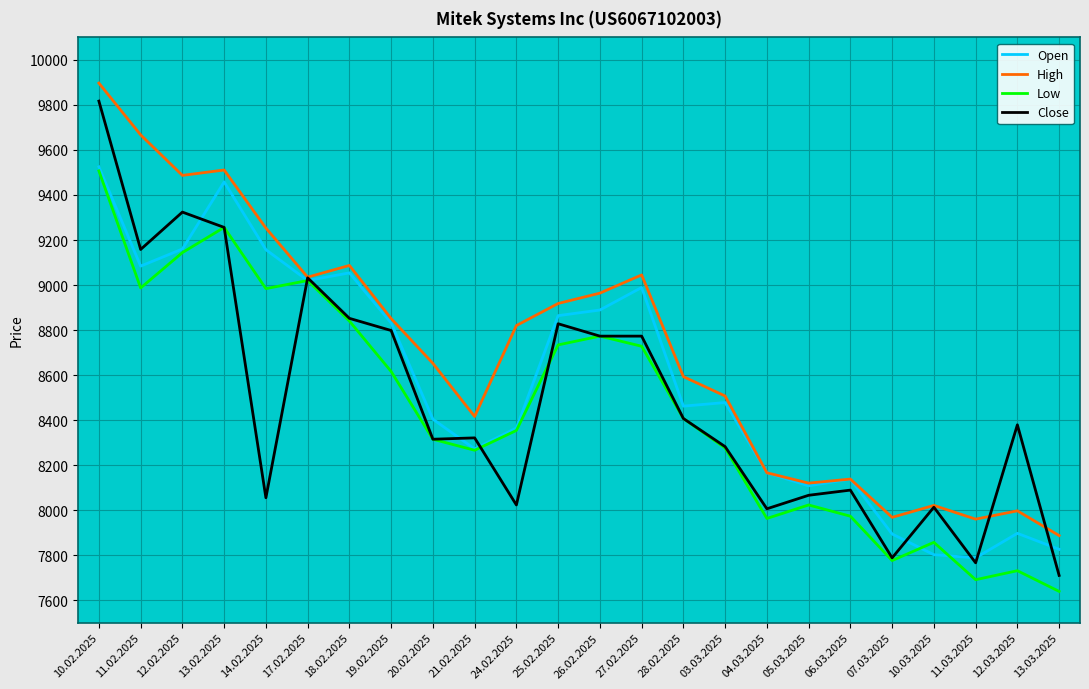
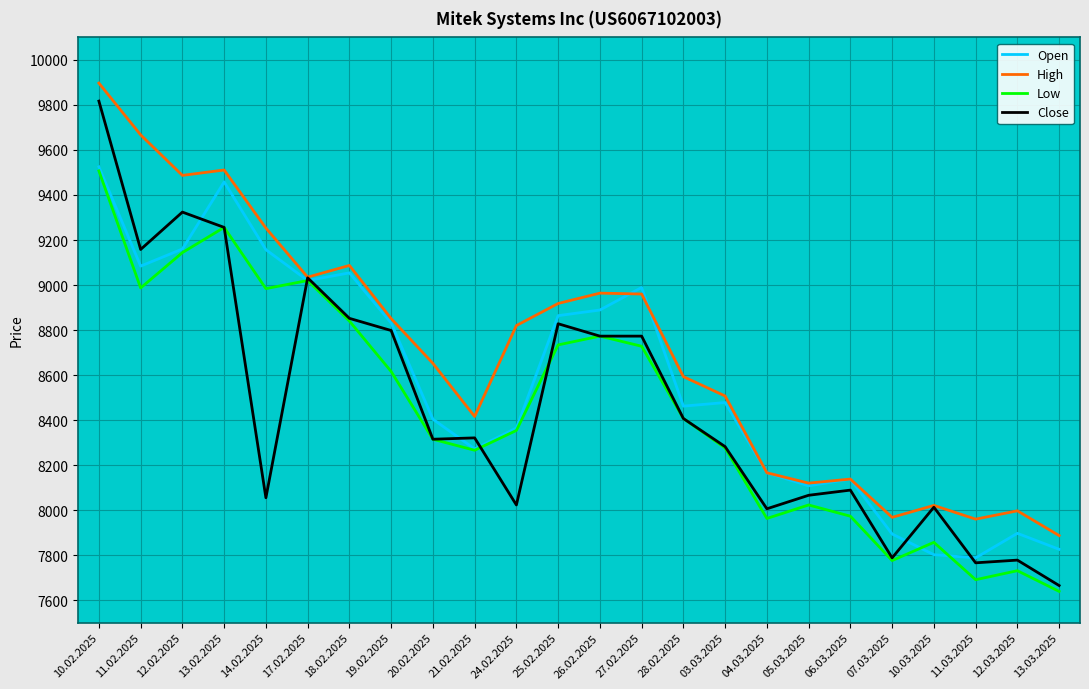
  {
    "Open": {
      "10.02.2025": 9530,
      "11.02.2025": 9080,
      "12.02.2025": 9160,
      "13.02.2025": 9460,
      "14.02.2025": 9160,
      "18.02.2025": 9050,
      "19.02.2025": 8830,
      "20.02.2025": 8400,
      "25.02.2025": 8860,
      "26.02.2025": 8890,
      "27.02.2025": 8990,
      "28.02.2025": 8460,
      "03.03.2025": 8480,
      "05.03.2025": 8110,
      "07.03.2025": 7890,
      "10.03.2025": 7800,
      "11.03.2025": 7790,
      "12.03.2025": 7900,
      "13.03.2025": 7830
    },
    "High": {
      "10.02.2025": 9900,
      "11.02.2025": 9670,
      "12.02.2025": 9490,
      "13.02.2025": 9510,
      "14.02.2025": 9250,
      "18.02.2025": 9090,
      "19.02.2025": 8850,
      "20.02.2025": 8650,
      "21.02.2025": 8420,
      "24.02.2025": 8820,
      "25.02.2025": 8920,
      "26.02.2025": 8960,
-     "27.02.2025": 9050,
+     "27.02.2025": 8960,
      "28.02.2025": 8590,
      "03.03.2025": 8510,
      "05.03.2025": 8120,
      "07.03.2025": 7970,
      "11.03.2025": 7960,
      "12.03.2025": 8000,
      "13.03.2025": 7890
    },
    "Low": {
      "10.02.2025": 9510,
      "11.02.2025": 8990,
      "12.02.2025": 9140,
      "14.02.2025": 8980,
      "18.02.2025": 8840,
      "19.02.2025": 8620,
      "25.02.2025": 8730,
      "27.02.2025": 8730,
      "04.03.2025": 7960,
      "05.03.2025": 8020,
      "06.03.2025": 7970,
      "07.03.2025": 7780,
      "10.03.2025": 7860,
      "11.03.2025": 7690,
      "12.03.2025": 7730,
      "13.03.2025": 7640
    },
    "Close": {
      "10.02.2025": 9820,
      "11.02.2025": 9160,
      "12.02.2025": 9320,
      "14.02.2025": 8060,
      "18.02.2025": 8850,
      "19.02.2025": 8800,
      "21.02.2025": 8320,
      "24.02.2025": 8020,
      "25.02.2025": 8830,
      "27.02.2025": 8770,
      "04.03.2025": 8010,
      "05.03.2025": 8070,
      "06.03.2025": 8090,
      "07.03.2025": 7790,
      "11.03.2025": 7770,
-     "12.03.2025": 8380,
-     "13.03.2025": 7710
+     "12.03.2025": 7780,
+     "13.03.2025": 7670
    }
  }
